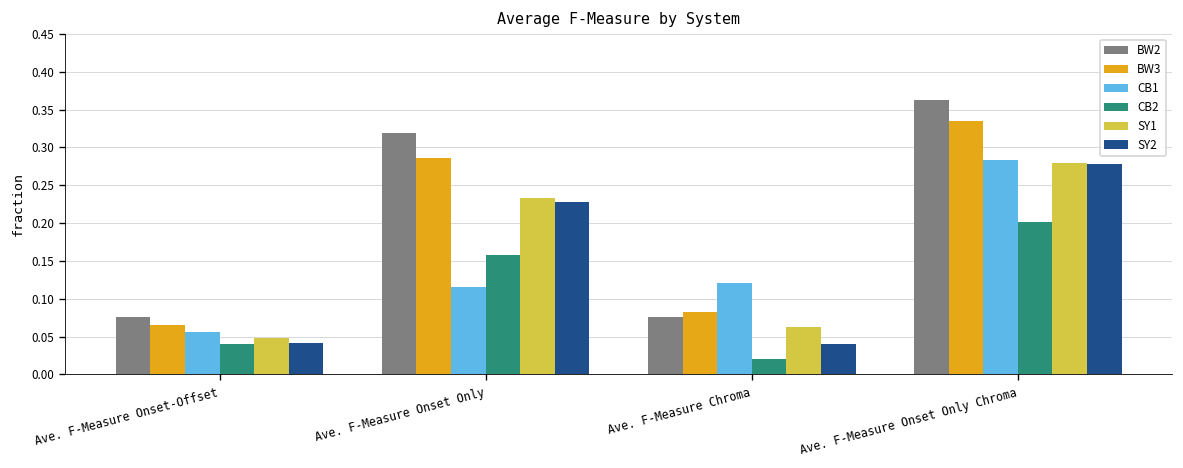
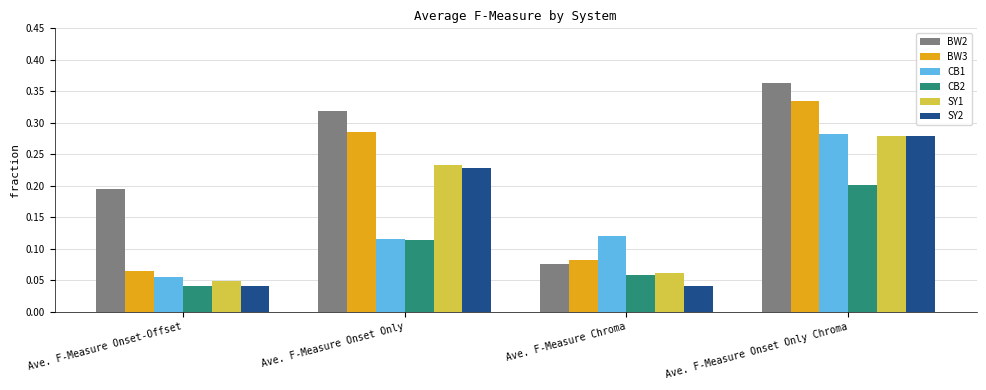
  {
    "BW2": {
-     "Ave. F-Measure Onset-Offset": 0.08,
+     "Ave. F-Measure Onset-Offset": 0.19,
      "Ave. F-Measure Onset Only": 0.32,
      "Ave. F-Measure Chroma": 0.08,
      "Ave. F-Measure Onset Only Chroma": 0.36
    },
    "CB1": {
      "Ave. F-Measure Onset-Offset": 0.06,
      "Ave. F-Measure Onset Only": 0.12,
      "Ave. F-Measure Chroma": 0.12,
      "Ave. F-Measure Onset Only Chroma": 0.28
    },
    "CB2": {
      "Ave. F-Measure Onset-Offset": 0.04,
-     "Ave. F-Measure Onset Only": 0.16,
-     "Ave. F-Measure Chroma": 0.02,
+     "Ave. F-Measure Onset Only": 0.11,
+     "Ave. F-Measure Chroma": 0.06,
      "Ave. F-Measure Onset Only Chroma": 0.20
    },
    "SY2": {
      "Ave. F-Measure Onset-Offset": 0.04,
      "Ave. F-Measure Onset Only": 0.23,
      "Ave. F-Measure Chroma": 0.04,
      "Ave. F-Measure Onset Only Chroma": 0.28
    }
  }
